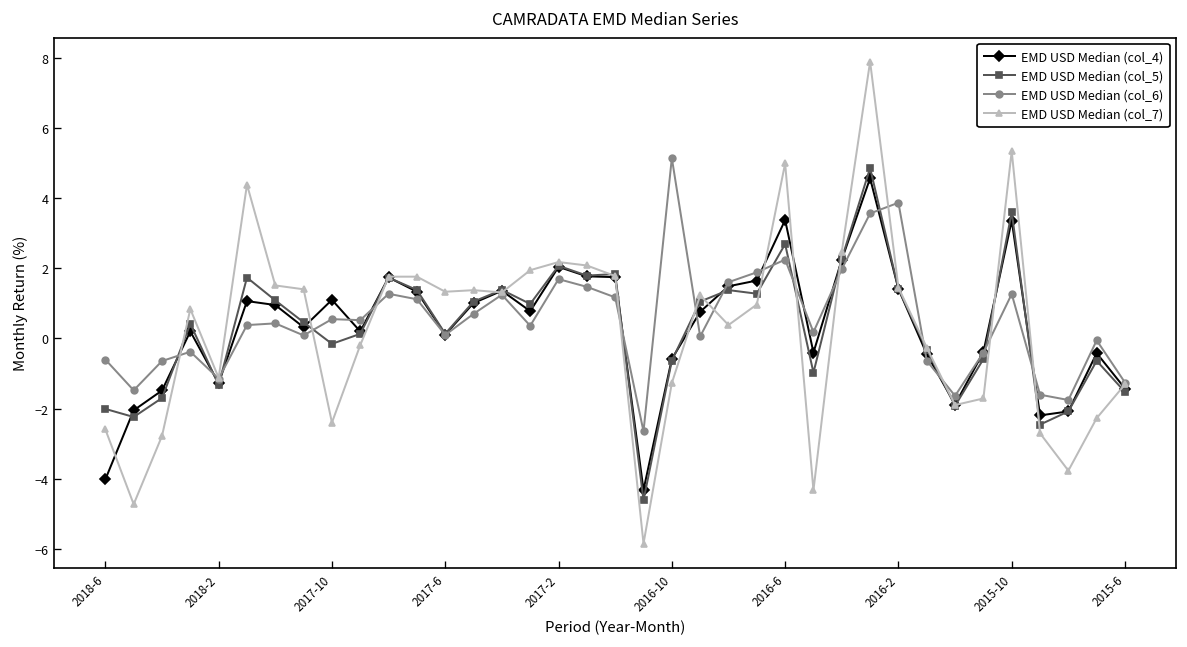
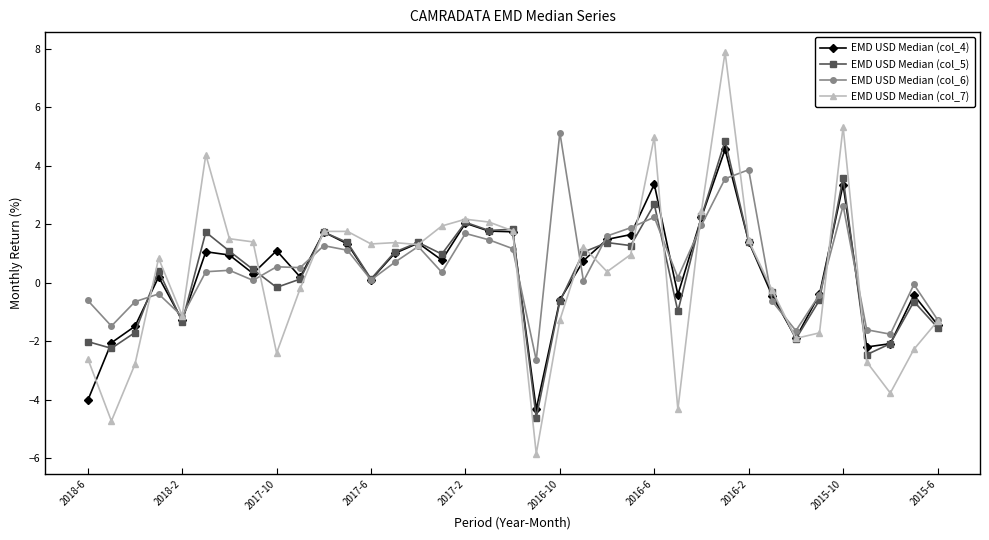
  {
    "EMD USD Median (col_4)": {
      "2018-6": -4.0,
      "2017-10": 1.1,
      "2016-6": 3.4,
      "2015-10": 3.4,
      "2015-6": -1.4
    },
    "EMD USD Median (col_5)": {
      "2018-6": -2.0,
      "2017-10": -0.2,
      "2016-6": 2.7,
      "2015-10": 3.6,
      "2015-6": -1.5
    },
    "EMD USD Median (col_6)": {
      "2018-6": -0.6,
      "2017-10": 0.5,
      "2017-2": 1.7,
      "2016-10": 5.1,
      "2016-6": 2.2,
      "2016-2": 3.9,
-     "2015-10": 1.3
+     "2015-10": 2.6
    },
    "EMD USD Median (col_7)": {
      "2018-6": -2.6,
      "2017-10": -2.4,
      "2017-6": 1.3,
      "2017-2": 2.2,
      "2016-10": -1.3,
      "2016-6": 5.0,
      "2015-10": 5.3
    }
  }
